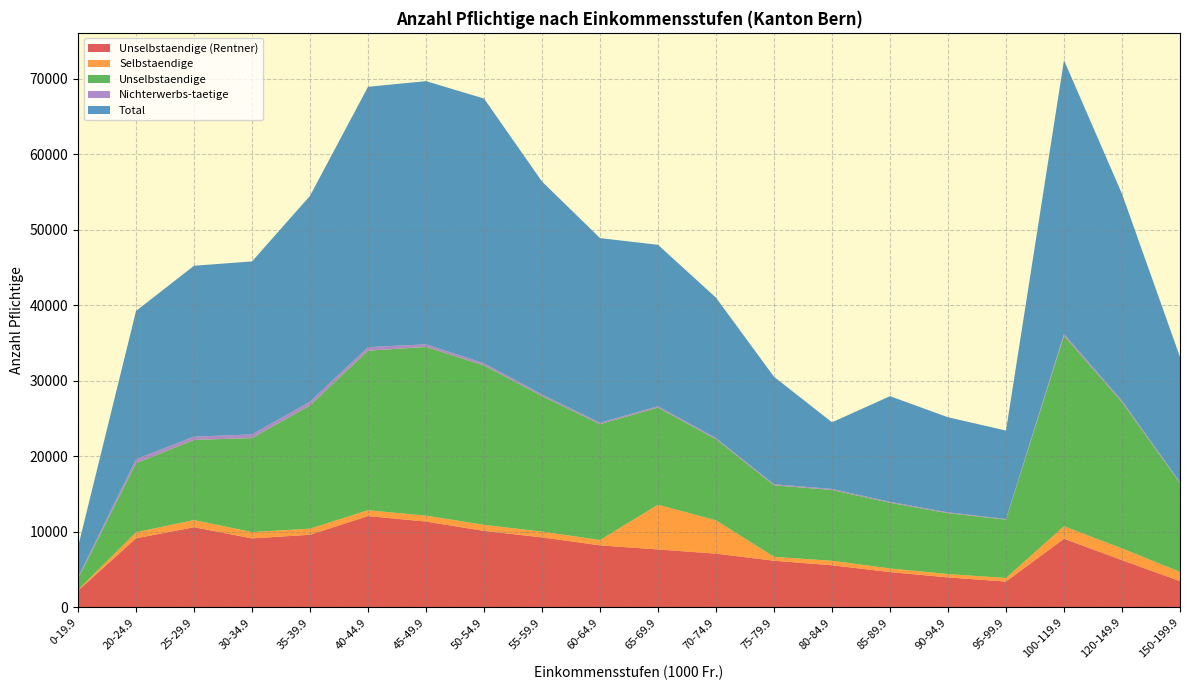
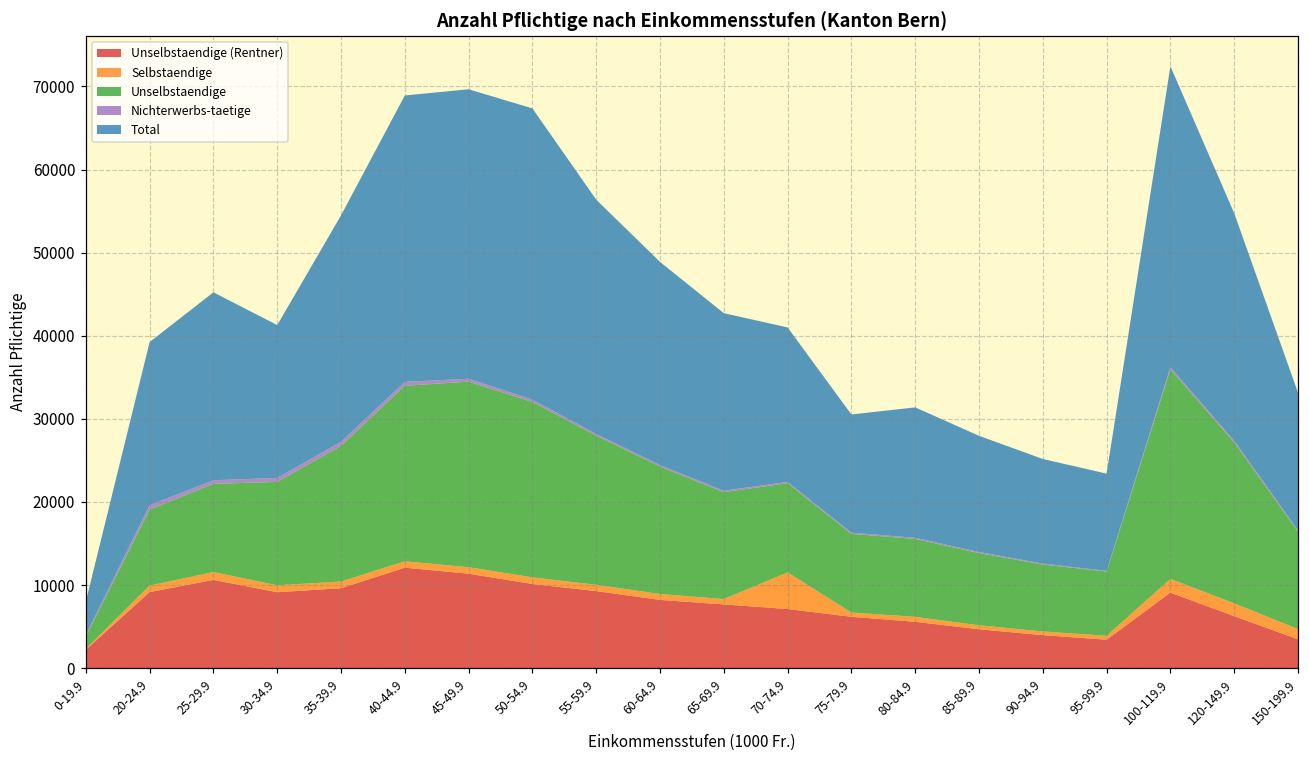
  {
    "Unselbstaendige (Rentner)": {
      "20-24.9": 9000,
      "25-29.9": 11000,
      "30-34.9": 9000,
      "35-39.9": 10000,
      "40-44.9": 12000,
      "45-49.9": 11000,
      "50-54.9": 10000,
      "55-59.9": 9000,
      "60-64.9": 8000,
      "65-69.9": 8000,
      "70-74.9": 7000,
      "75-79.9": 6000,
      "80-84.9": 6000,
      "85-89.9": 5000,
      "90-94.9": 4000,
      "95-99.9": 3000,
      "100-119.9": 9000,
      "120-149.9": 6000,
      "150-199.9": 3000
    },
    "Selbstaendige": {
      "20-24.9": 1000,
      "25-29.9": 1000,
      "30-34.9": 1000,
      "35-39.9": 1000,
      "40-44.9": 1000,
      "45-49.9": 1000,
      "50-54.9": 1000,
      "55-59.9": 1000,
      "60-64.9": 1000,
-     "65-69.9": 6000,
+     "65-69.9": 1000,
      "70-74.9": 4000,
      "75-79.9": 1000,
      "80-84.9": 1000,
      "85-89.9": 0,
      "90-94.9": 0,
      "95-99.9": 0,
      "100-119.9": 2000,
      "120-149.9": 2000,
      "150-199.9": 1000
    },
    "Unselbstaendige": {
      "20-24.9": 9000,
      "25-29.9": 11000,
      "30-34.9": 12000,
      "35-39.9": 16000,
      "40-44.9": 21000,
      "45-49.9": 22000
    },
    "Nichterwerbs-taetige": {
      "20-24.9": 1000,
      "25-29.9": 0,
      "30-34.9": 0,
      "35-39.9": 0,
      "40-44.9": 0,
      "45-49.9": 0
    },
    "Total": {
      "0-19.9": 4000,
      "20-24.9": 20000,
      "25-29.9": 23000,
-     "30-34.9": 23000,
+     "30-34.9": 18000,
      "35-39.9": 27000,
      "40-44.9": 34000,
      "45-49.9": 35000,
      "50-54.9": 35000,
      "55-59.9": 28000,
      "60-64.9": 24000,
      "65-69.9": 21000,
      "70-74.9": 19000,
      "75-79.9": 14000,
-     "80-84.9": 9000,
+     "80-84.9": 16000,
      "85-89.9": 14000,
      "90-94.9": 13000,
      "95-99.9": 12000,
      "100-119.9": 36000,
      "120-149.9": 27000,
      "150-199.9": 17000
    }
  }
